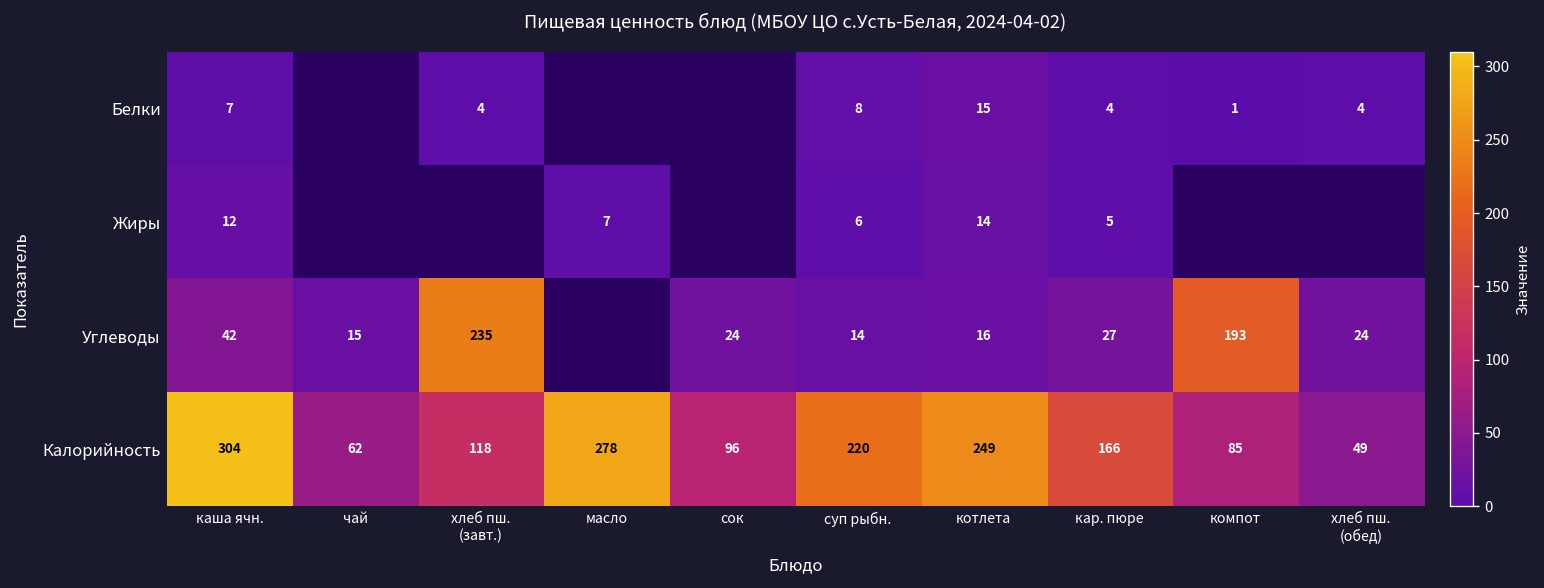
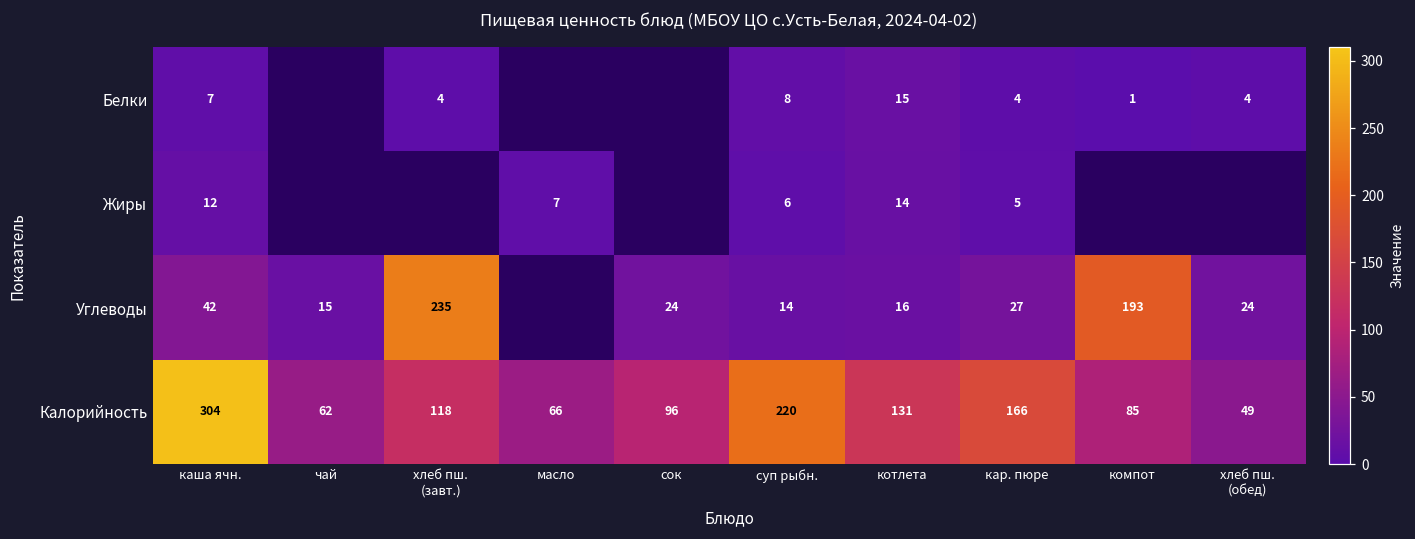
  {
    "Белки": {
      "каша ячн.": 7,
      "хлеб пш. (завт.)": 4,
      "суп рыбн.": 8,
      "котлета": 15,
      "кар. пюре": 4,
      "компот": 1,
      "хлеб пш. (обед)": 4
    },
    "Жиры": {
      "каша ячн.": 12,
      "масло": 7,
      "суп рыбн.": 6,
      "котлета": 14,
      "кар. пюре": 5
    },
    "Углеводы": {
      "каша ячн.": 42,
      "чай": 15,
      "хлеб пш. (завт.)": 235,
      "сок": 24,
      "суп рыбн.": 14,
      "котлета": 16,
      "кар. пюре": 27,
      "компот": 193,
      "хлеб пш. (обед)": 24
    },
    "Калорийность": {
      "каша ячн.": 304,
      "чай": 62,
      "хлеб пш. (завт.)": 118,
-     "масло": 278,
+     "масло": 66,
      "сок": 96,
      "суп рыбн.": 220,
-     "котлета": 249,
+     "котлета": 131,
      "кар. пюре": 166,
      "компот": 85,
      "хлеб пш. (обед)": 49
    }
  }
